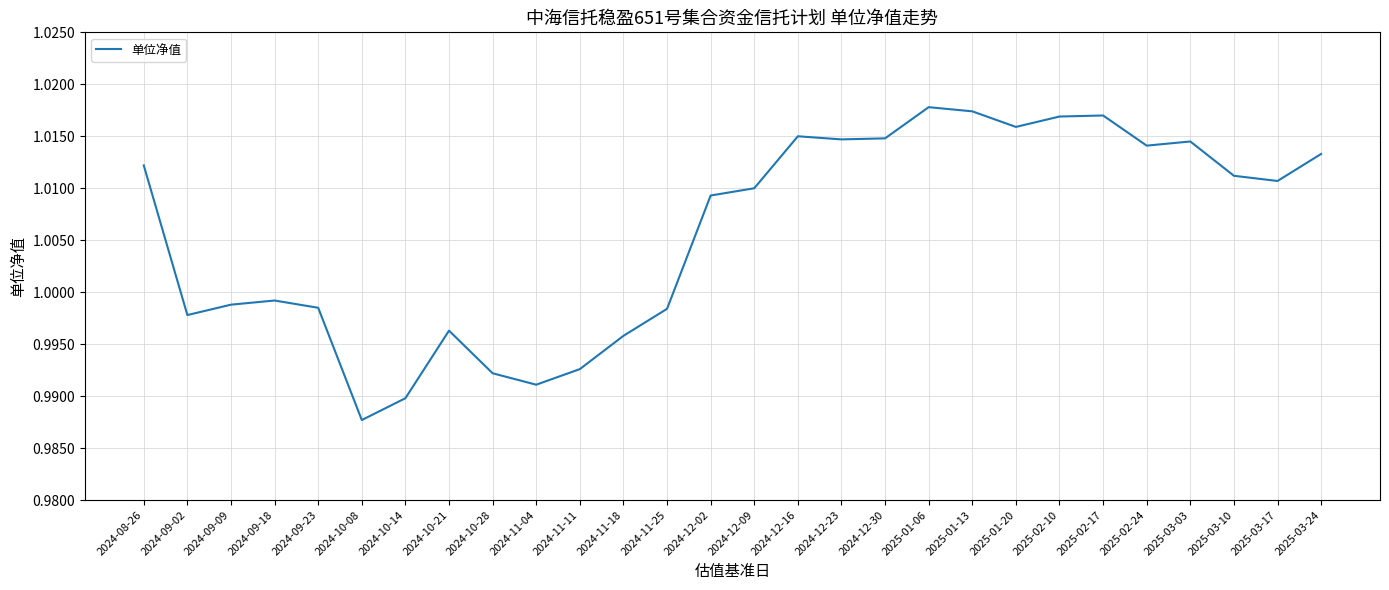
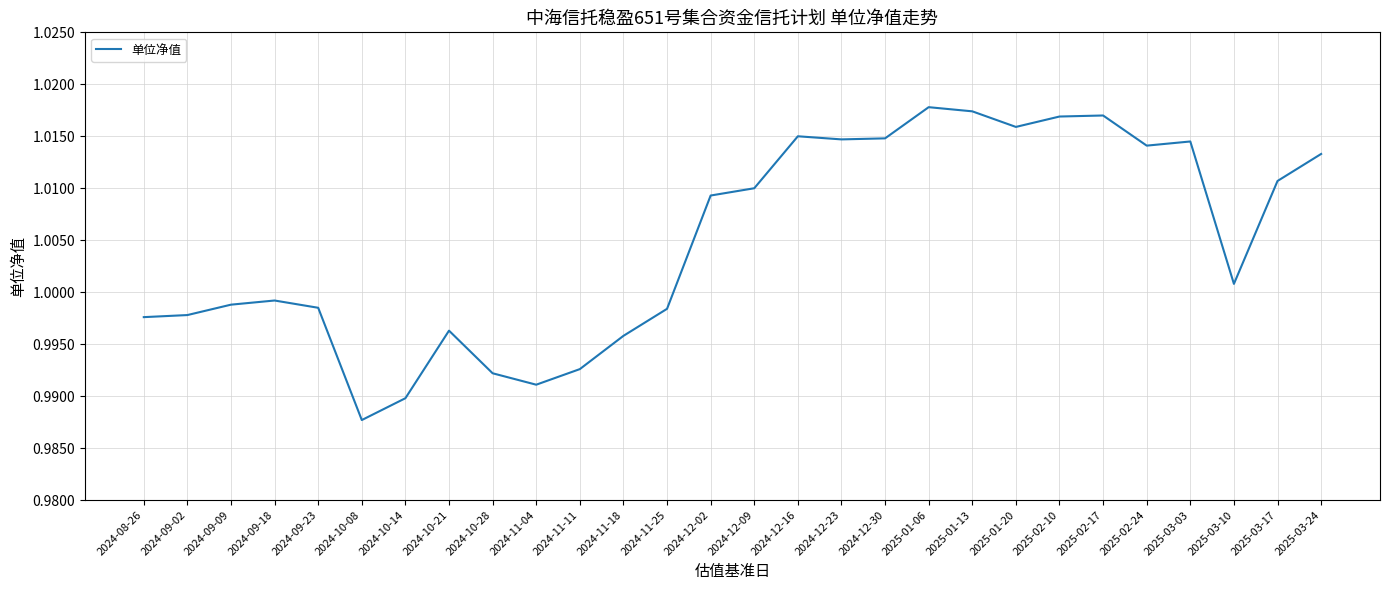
  {
-   "2024-08-26": 1.0122,
+   "2024-08-26": 0.9976,
    "2024-09-02": 0.9978,
    "2024-09-09": 0.9988,
    "2024-09-18": 0.9992,
    "2024-09-23": 0.9985,
    "2024-10-08": 0.9877,
    "2024-10-14": 0.9898,
    "2024-10-21": 0.9963,
    "2024-10-28": 0.9922,
    "2024-11-04": 0.9911,
    "2024-11-11": 0.9926,
    "2024-11-18": 0.9958,
    "2024-11-25": 0.9984,
    "2024-12-02": 1.0093,
    "2024-12-09": 1.0100,
    "2024-12-16": 1.0150,
    "2024-12-23": 1.0147,
    "2024-12-30": 1.0148,
    "2025-01-06": 1.0178,
    "2025-01-13": 1.0174,
    "2025-01-20": 1.0159,
    "2025-02-10": 1.0169,
    "2025-02-17": 1.0170,
    "2025-02-24": 1.0141,
    "2025-03-03": 1.0145,
-   "2025-03-10": 1.0112,
+   "2025-03-10": 1.0008,
    "2025-03-17": 1.0107,
    "2025-03-24": 1.0133
  }
